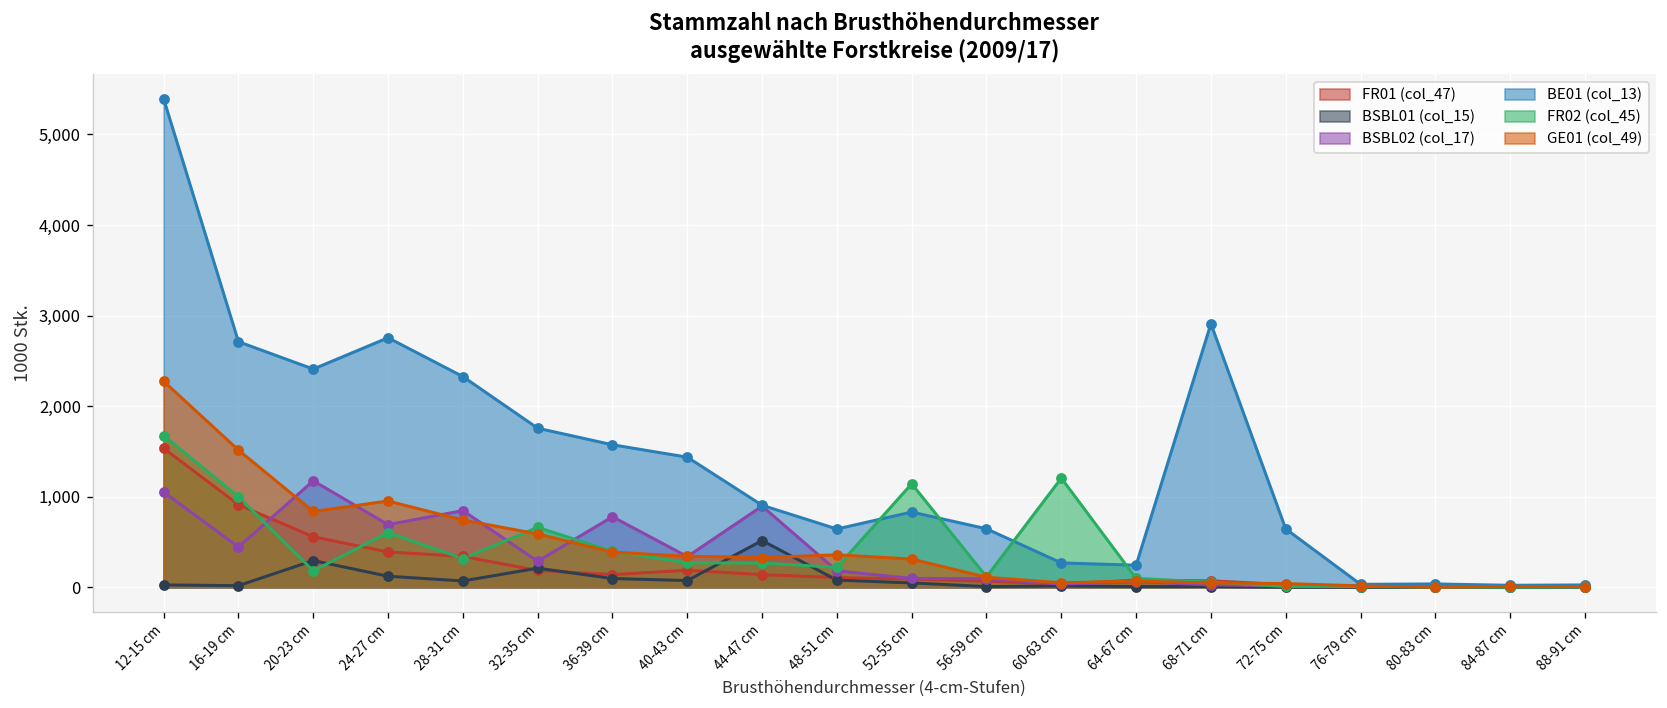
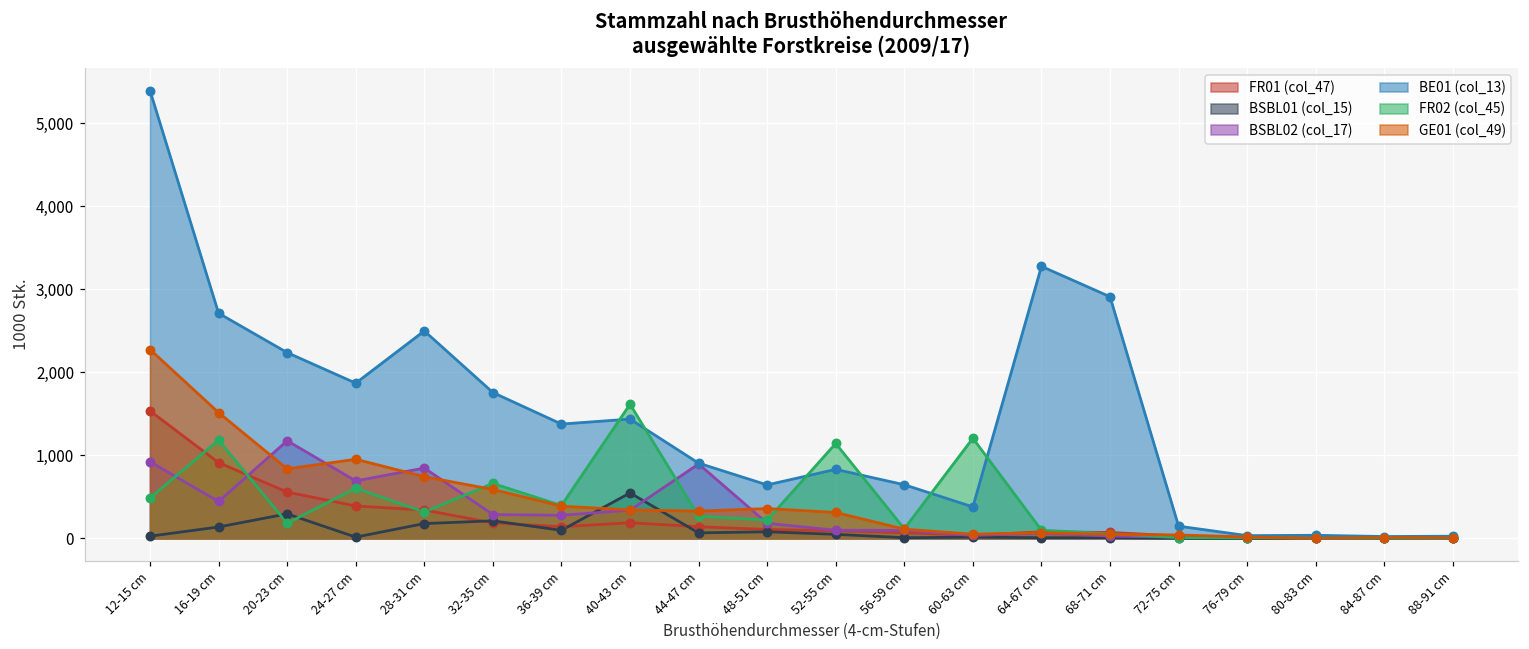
  {
    "BSBL01 (col_15)": {
      "12-15 cm": "0",
-     "16-19 cm": "0",
+     "16-19 cm": "100",
      "20-23 cm": "300",
-     "24-27 cm": "100",
-     "28-31 cm": "100",
+     "24-27 cm": "0",
+     "28-31 cm": "200",
      "36-39 cm": "100",
-     "40-43 cm": "100",
-     "44-47 cm": "500",
+     "40-43 cm": "500",
+     "44-47 cm": "100",
      "52-55 cm": "0",
      "56-59 cm": "0",
      "64-67 cm": "0"
    },
    "BSBL02 (col_17)": {
-     "12-15 cm": "1,100",
+     "12-15 cm": "900",
      "16-19 cm": "400",
      "20-23 cm": "1,200",
      "24-27 cm": "700",
      "28-31 cm": "800",
      "32-35 cm": "300",
-     "36-39 cm": "800",
+     "36-39 cm": "300",
      "48-51 cm": "200"
    },
    "BE01 (col_13)": {
      "12-15 cm": "5,400",
      "16-19 cm": "2,700",
-     "20-23 cm": "2,400",
-     "24-27 cm": "2,800",
-     "28-31 cm": "2,300",
+     "20-23 cm": "2,200",
+     "24-27 cm": "1,900",
+     "28-31 cm": "2,500",
      "32-35 cm": "1,800",
-     "36-39 cm": "1,600",
+     "36-39 cm": "1,400",
      "40-43 cm": "1,400",
      "48-51 cm": "600",
      "52-55 cm": "800",
      "56-59 cm": "600",
-     "60-63 cm": "300",
-     "64-67 cm": "200",
+     "60-63 cm": "400",
+     "64-67 cm": "3,300",
      "68-71 cm": "2,900",
-     "72-75 cm": "600",
+     "72-75 cm": "100",
      "80-83 cm": "0"
    },
    "FR02 (col_45)": {
-     "12-15 cm": "1,700",
-     "16-19 cm": "1,000",
+     "12-15 cm": "500",
+     "16-19 cm": "1,200",
      "20-23 cm": "200",
      "24-27 cm": "600",
      "32-35 cm": "700",
-     "40-43 cm": "300",
+     "40-43 cm": "1,600",
      "44-47 cm": "300",
      "48-51 cm": "200",
      "52-55 cm": "1,100",
      "60-63 cm": "1,200"
    }
  }
